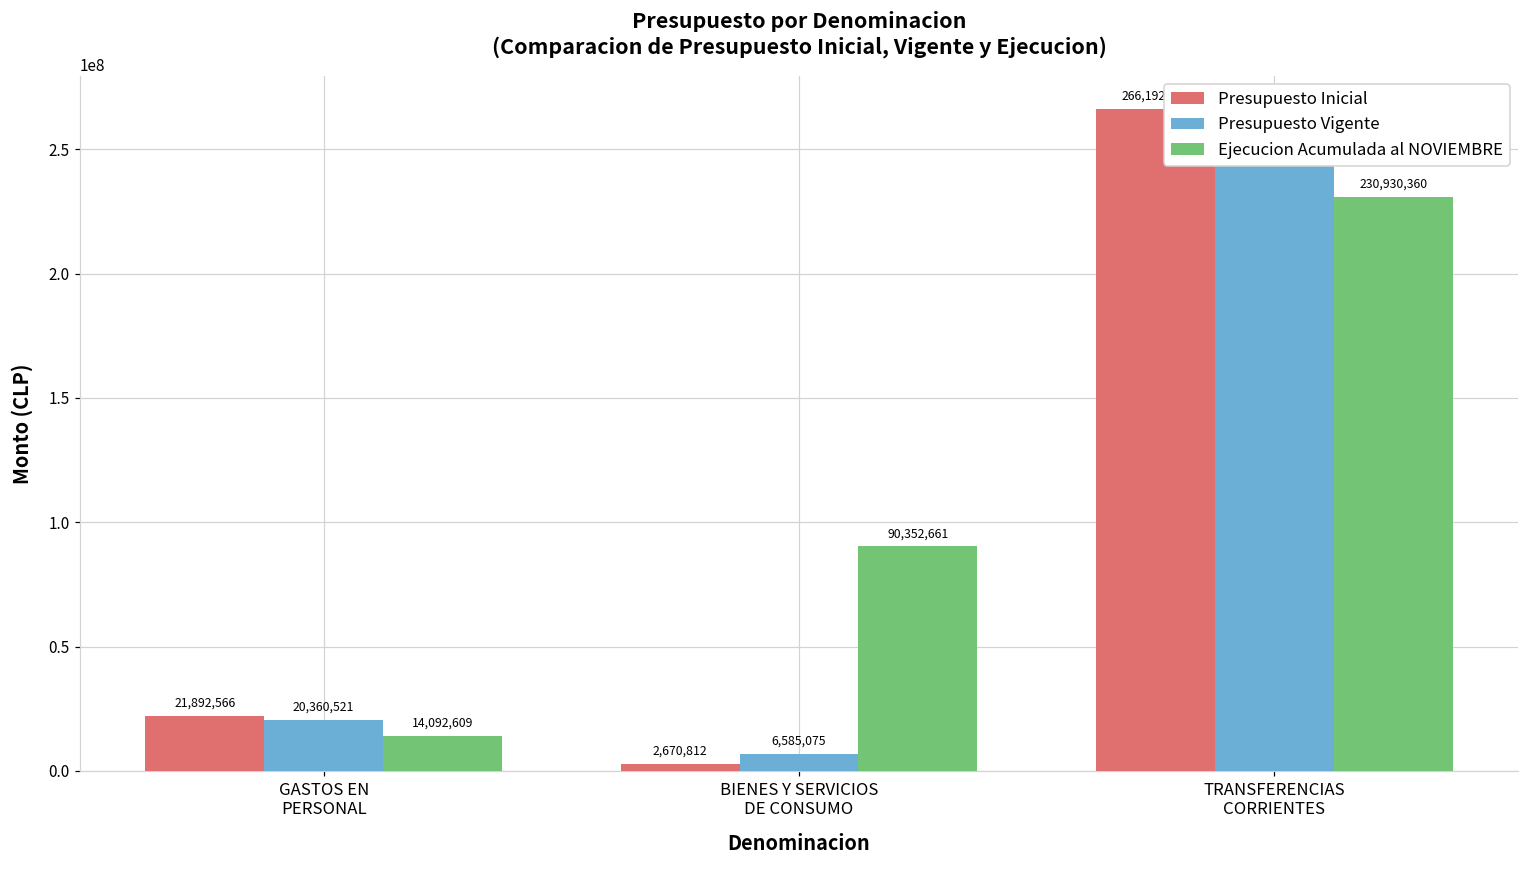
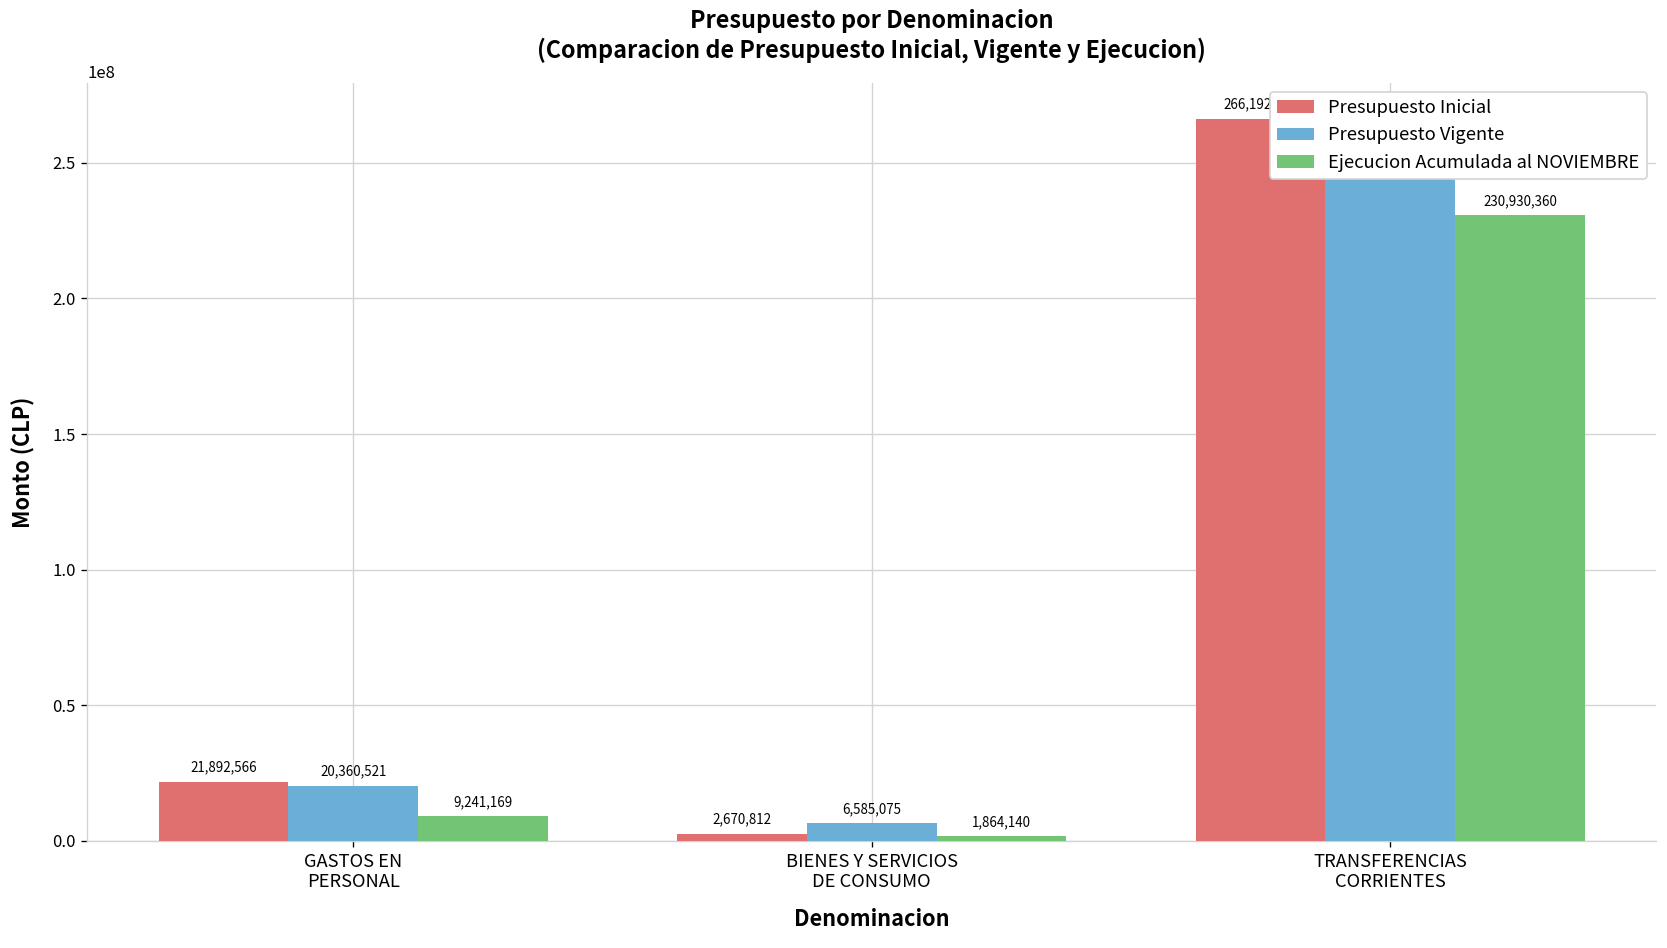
  {
    "Presupuesto Inicial": {
      "GASTOS EN PERSONAL": "21,892,566",
      "BIENES Y SERVICIOS DE CONSUMO": "2,670,812"
    },
    "Presupuesto Vigente": {
      "GASTOS EN PERSONAL": "20,360,521",
      "BIENES Y SERVICIOS DE CONSUMO": "6,585,075"
    },
    "Ejecucion Acumulada al NOVIEMBRE": {
-     "GASTOS EN PERSONAL": "14,092,609",
-     "BIENES Y SERVICIOS DE CONSUMO": "90,352,661",
+     "GASTOS EN PERSONAL": "9,241,169",
+     "BIENES Y SERVICIOS DE CONSUMO": "1,864,140",
      "TRANSFERENCIAS CORRIENTES": "230,930,360"
    }
  }
